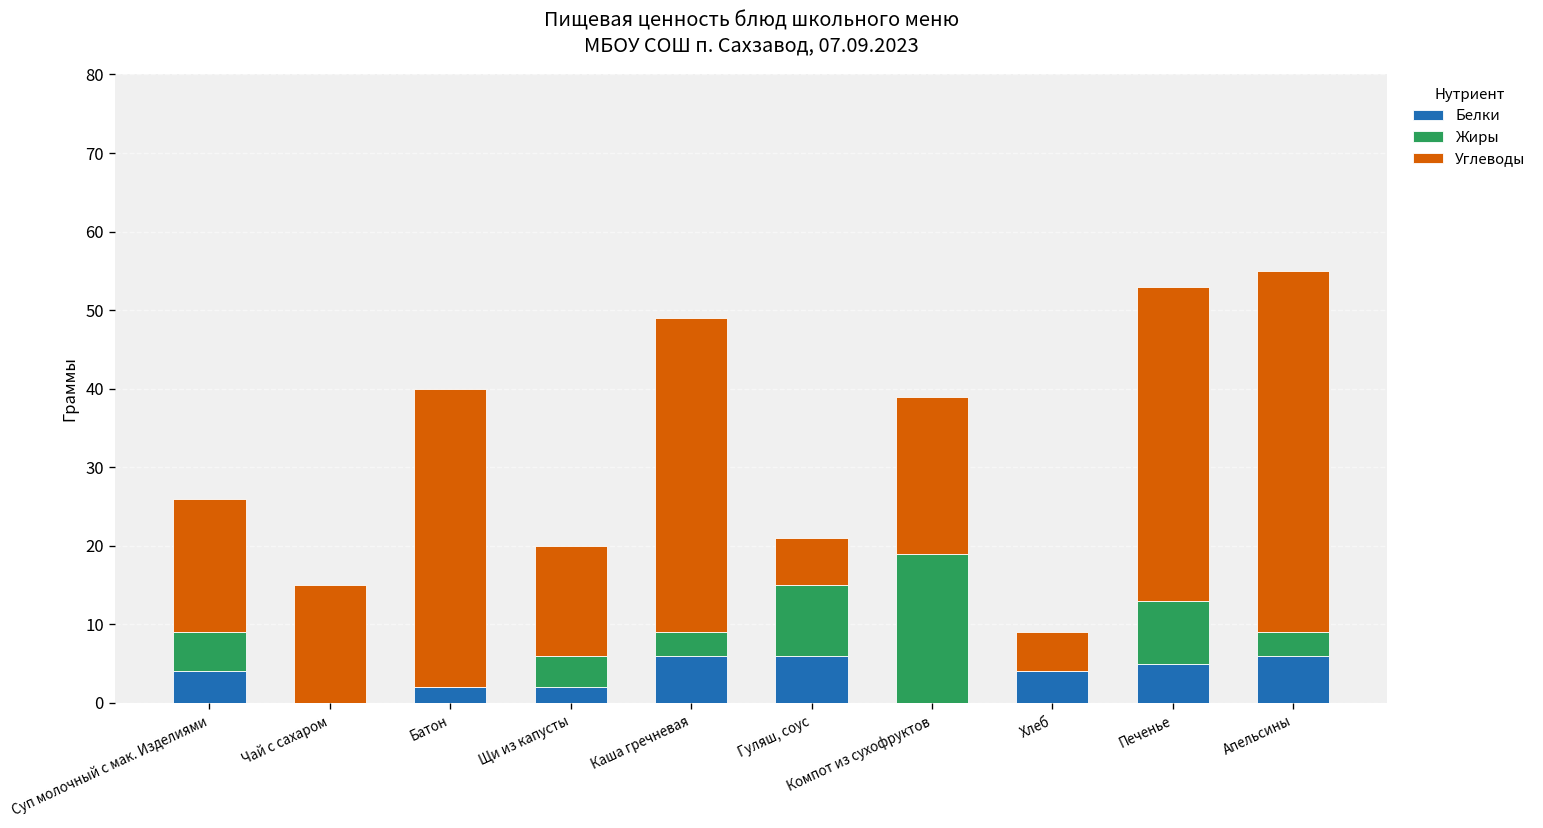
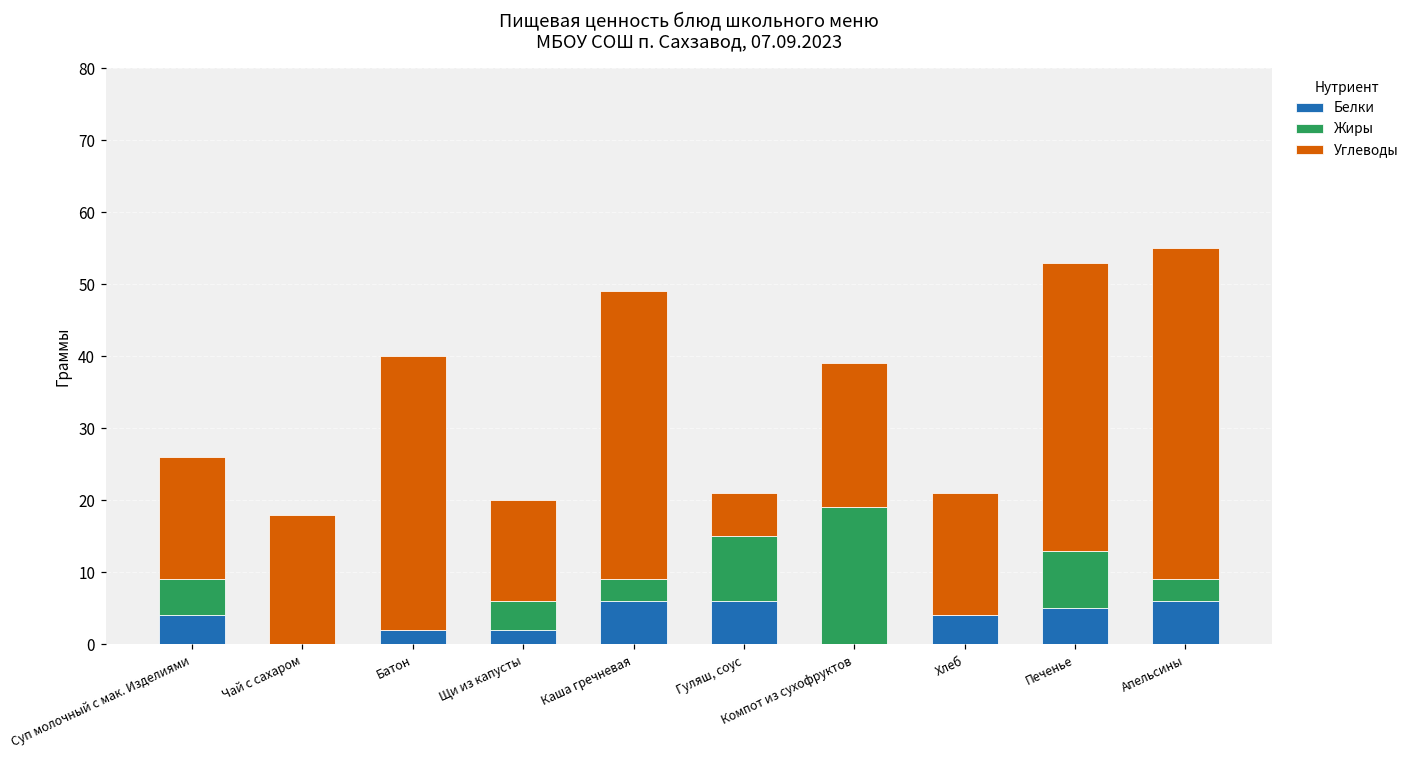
  {
    "Белки": {
      "Суп молочный с мак. Изделиями": 4,
      "Чай с сахаром": 0,
      "Батон": 2,
      "Щи из капусты": 2,
      "Каша гречневая": 6,
      "Гуляш, соус": 6,
      "Компот из сухофруктов": 0,
      "Хлеб": 4,
      "Печенье": 5,
      "Апельсины": 6
    },
    "Углеводы": {
      "Суп молочный с мак. Изделиями": 17,
-     "Чай с сахаром": 15,
+     "Чай с сахаром": 18,
      "Батон": 38,
      "Щи из капусты": 14,
      "Каша гречневая": 40,
      "Гуляш, соус": 6,
      "Компот из сухофруктов": 20,
-     "Хлеб": 5,
+     "Хлеб": 17,
      "Печенье": 40,
      "Апельсины": 46
    }
  }
